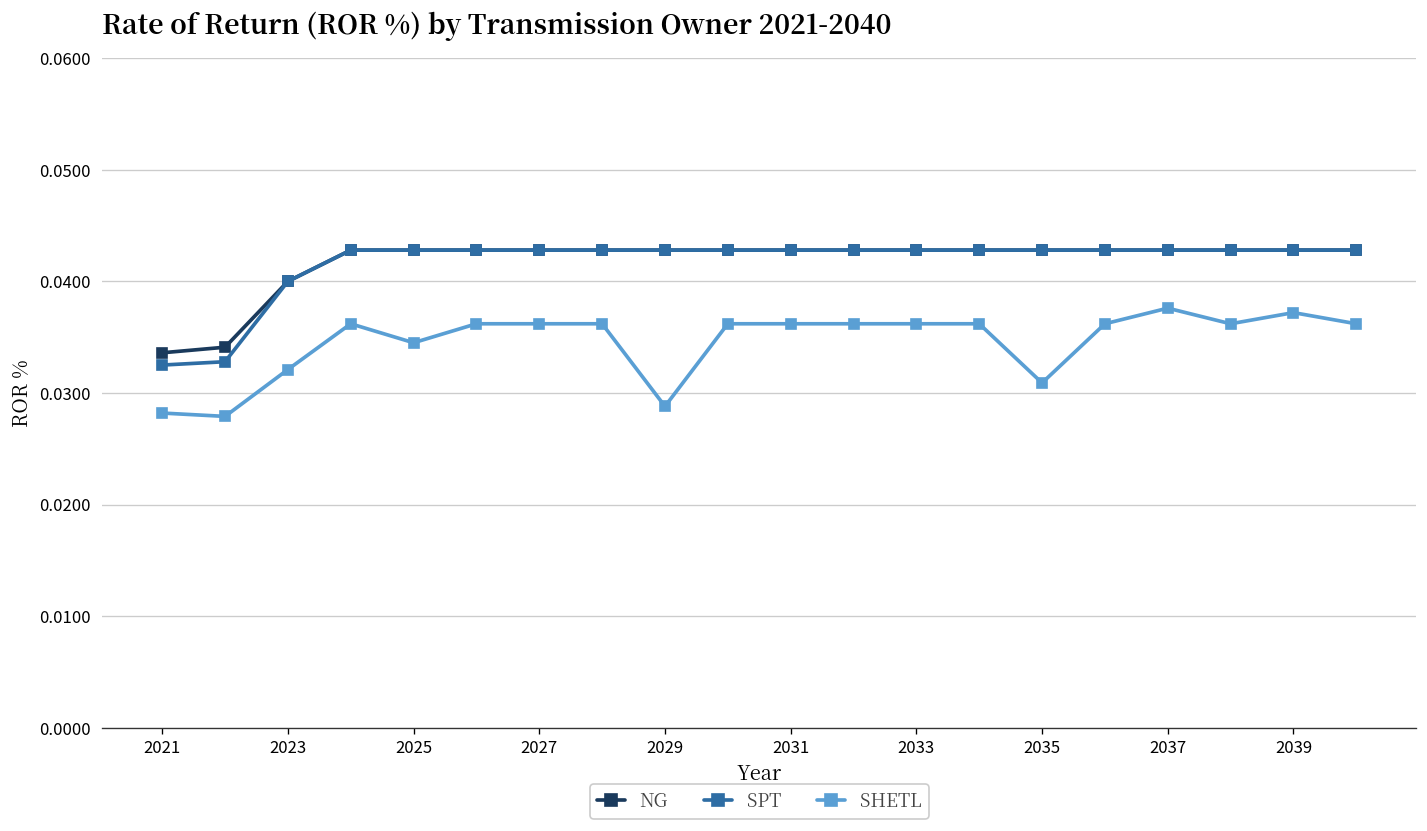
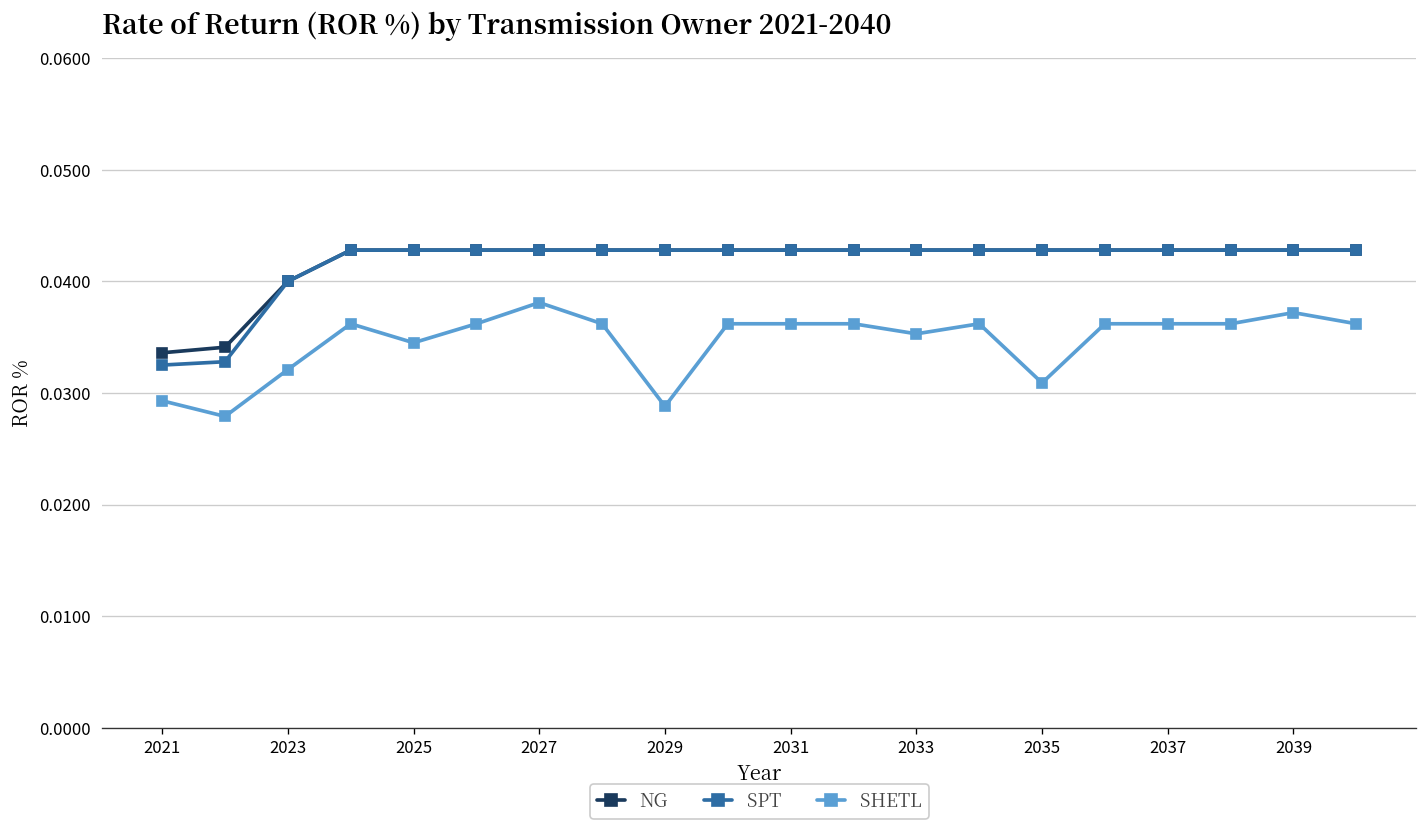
  {
    "NG": {
      "2021": 0.034
    },
    "SPT": {
      "2021": 0.033
    },
    "SHETL": {
-     "2021": 0.028,
+     "2021": 0.029,
      "2023": 0.032,
      "2025": 0.035,
-     "2027": 0.036,
+     "2027": 0.038,
      "2029": 0.029,
      "2031": 0.036,
-     "2033": 0.036,
+     "2033": 0.035,
      "2035": 0.031,
-     "2037": 0.038,
+     "2037": 0.036,
      "2039": 0.037
    }
  }
